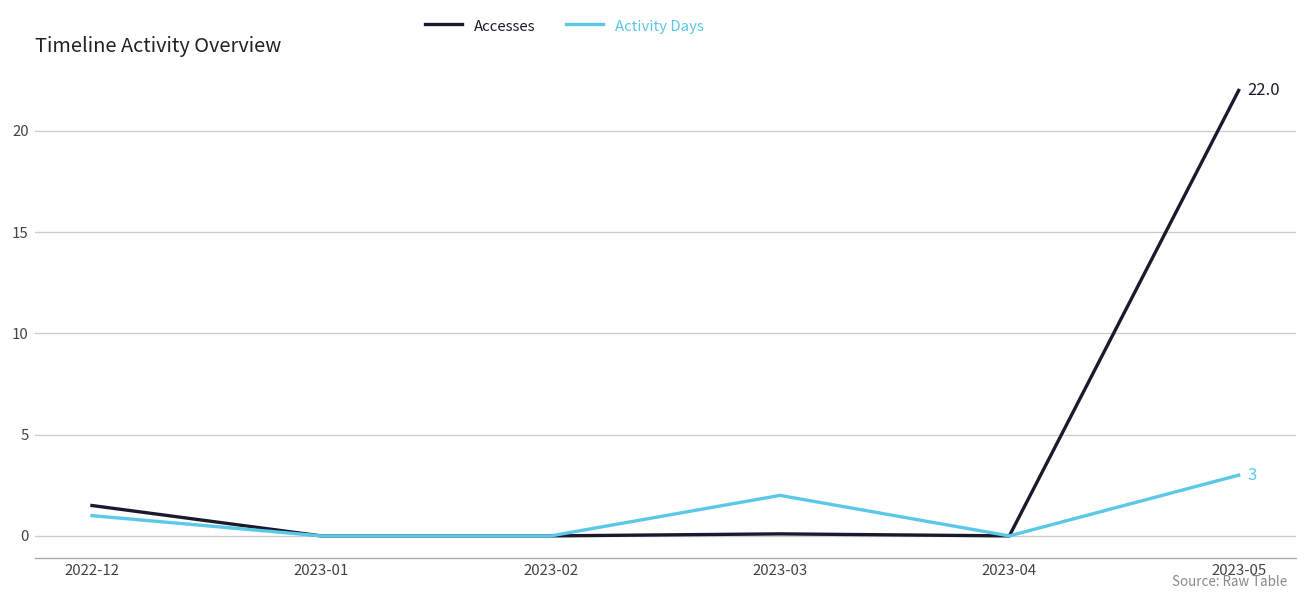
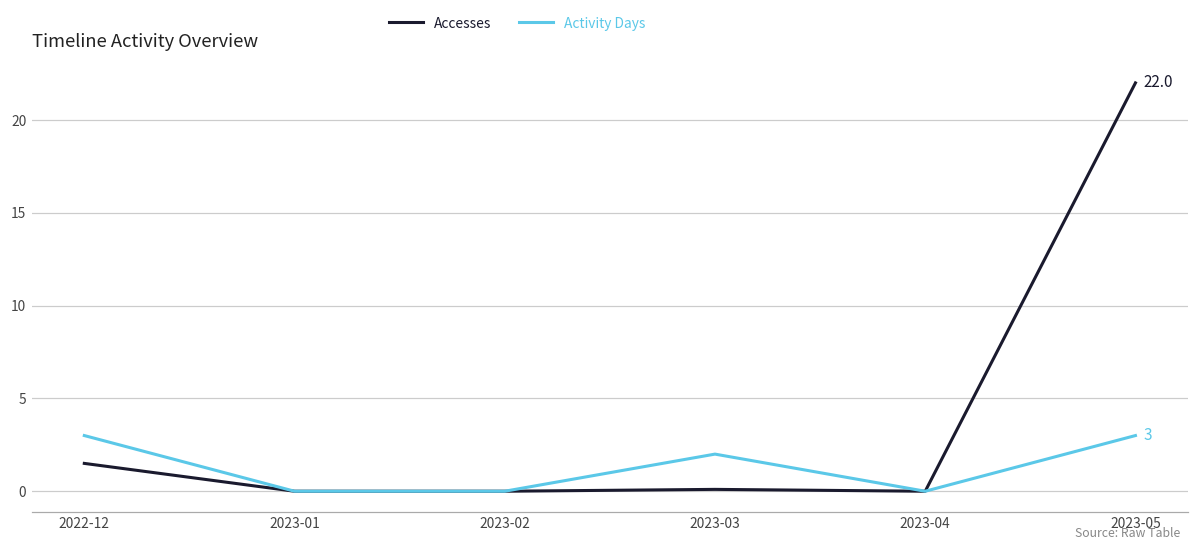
  {
    "Accesses": {
      "2023-05": 22.0
    },
    "Activity Days": {
-     "2022-12": 1,
+     "2022-12": 3,
      "2023-03": 2
    }
  }
